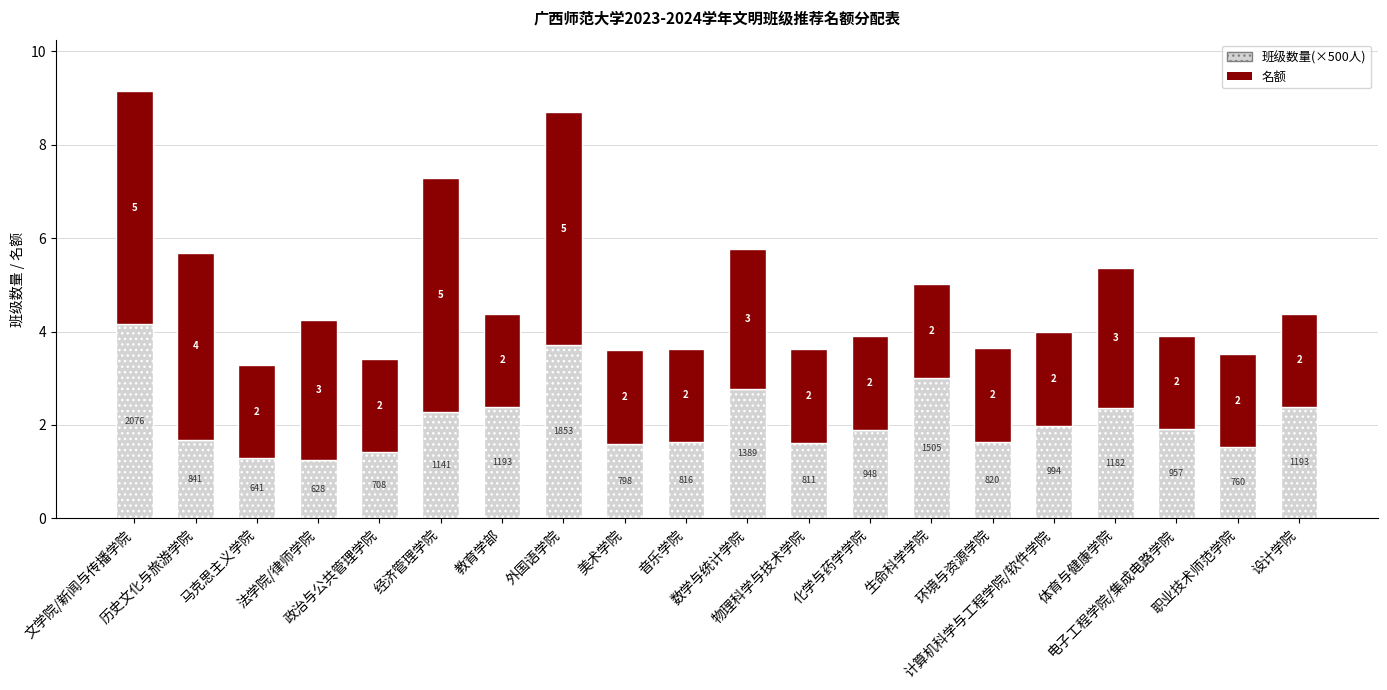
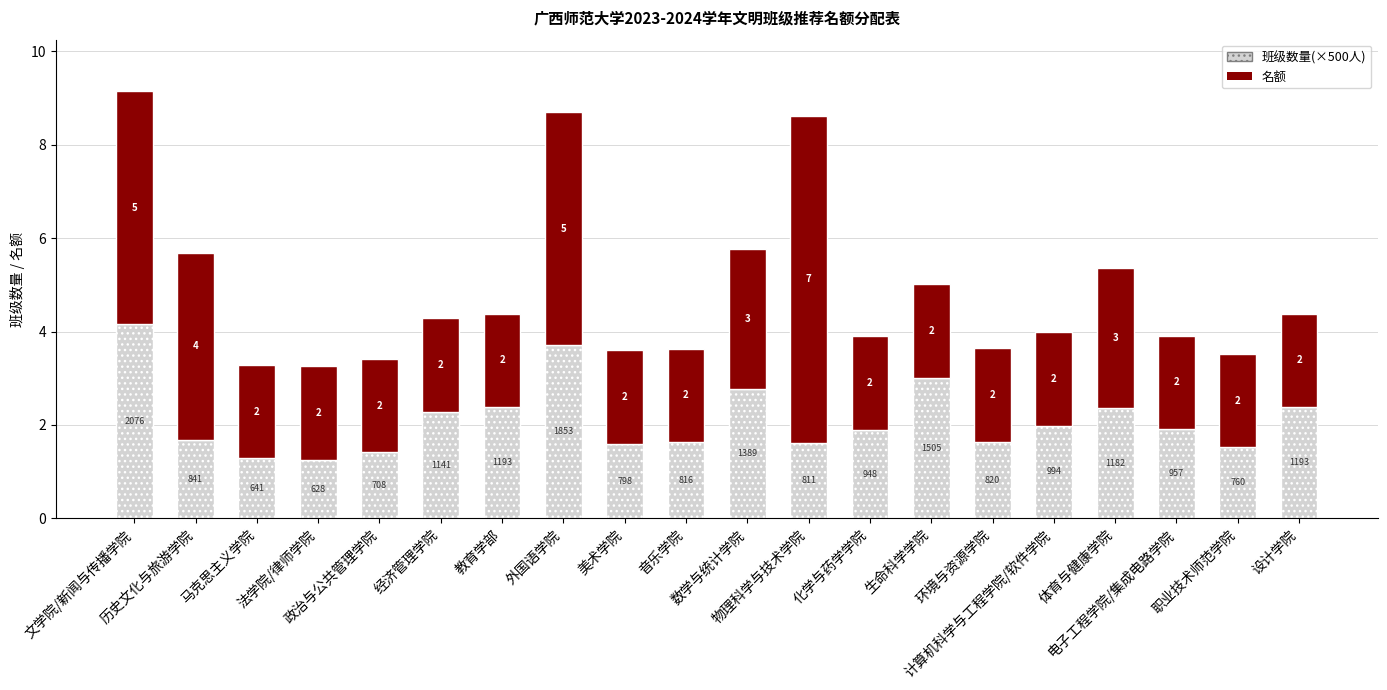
  {
    "名额": {
      "文学院/新闻与传播学院": 5,
      "历史文化与旅游学院": 4,
      "马克思主义学院": 2,
-     "法学院/律师学院": 3,
+     "法学院/律师学院": 2,
      "政治与公共管理学院": 2,
-     "经济管理学院": 5,
+     "经济管理学院": 2,
      "教育学部": 2,
      "外国语学院": 5,
      "美术学院": 2,
      "音乐学院": 2,
      "数学与统计学院": 3,
-     "物理科学与技术学院": 2,
+     "物理科学与技术学院": 7,
      "化学与药学学院": 2,
      "生命科学学院": 2,
      "环境与资源学院": 2,
      "计算机科学与工程学院/软件学院": 2,
      "体育与健康学院": 3,
      "电子工程学院/集成电路学院": 2,
      "职业技术师范学院": 2,
      "设计学院": 2
    }
  }
